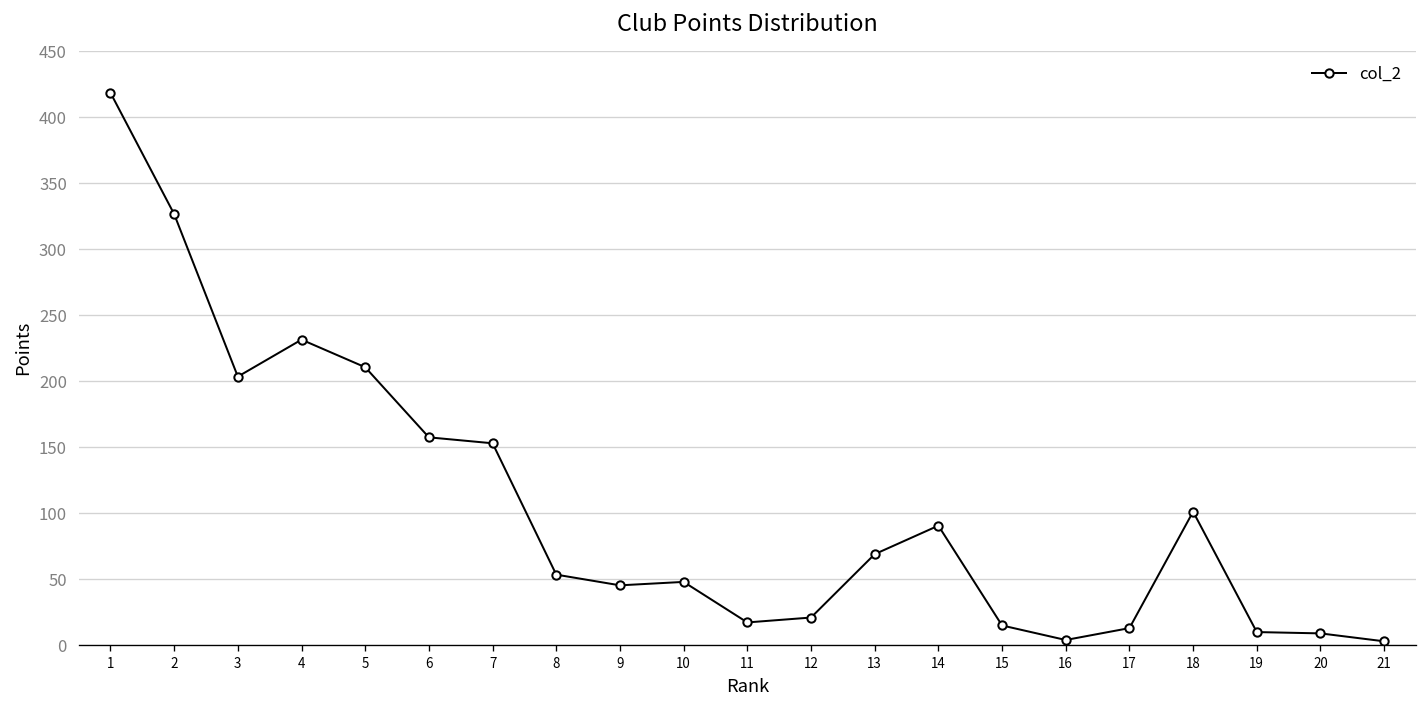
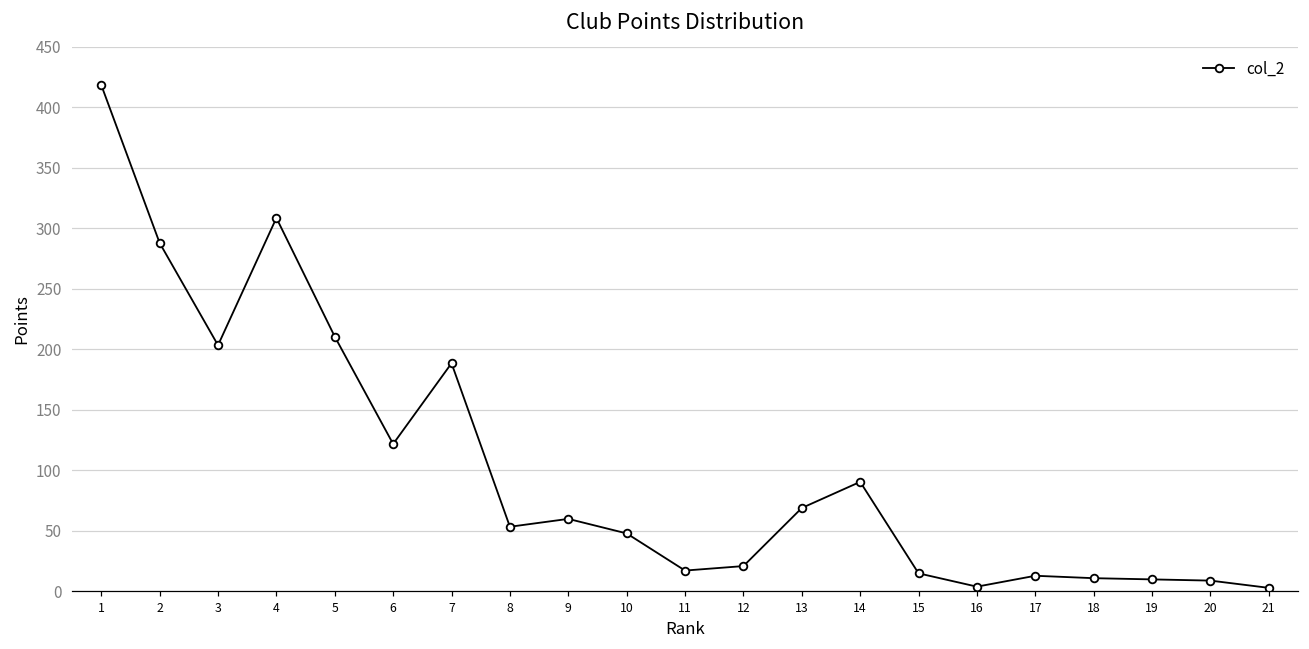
  {
    "1": 419,
-   "2": 327,
+   "2": 288,
    "3": 204,
-   "4": 232,
+   "4": 309,
    "5": 211,
-   "6": 158,
-   "7": 153,
+   "6": 122,
+   "7": 189,
    "8": 54,
-   "9": 45,
+   "9": 60,
    "10": 48,
    "11": 17,
    "12": 21,
    "13": 69,
    "14": 91,
    "15": 15,
    "16": 4,
    "17": 13,
-   "18": 101,
+   "18": 11,
    "19": 10,
    "20": 9,
    "21": 3
  }
